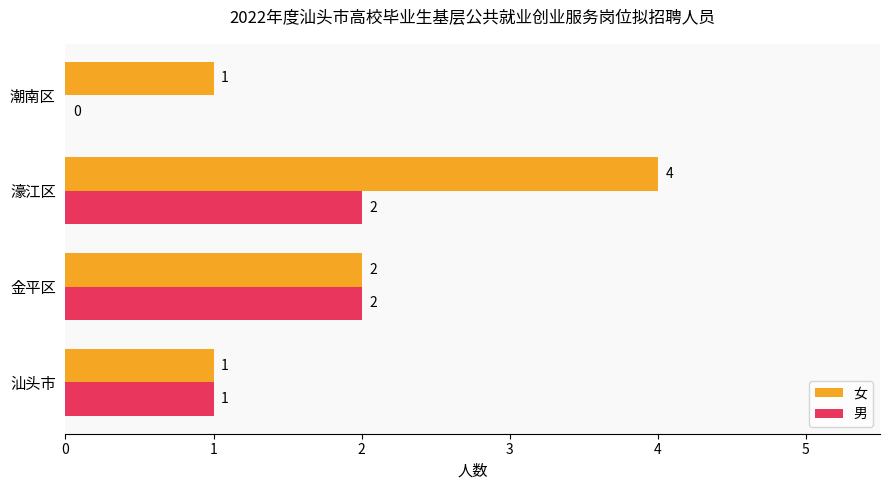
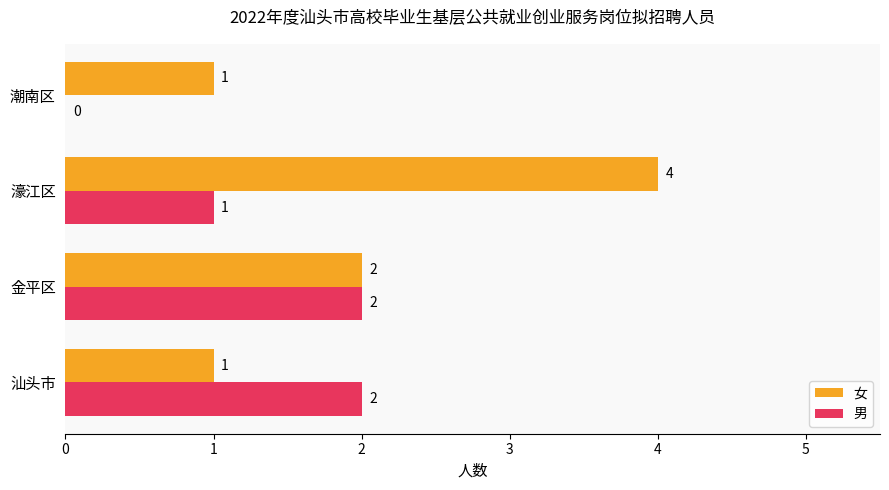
  {
    "女": {
      "潮南区": 1,
      "濠江区": 4,
      "金平区": 2,
      "汕头市": 1
    },
    "男": {
      "潮南区": 0,
-     "濠江区": 2,
+     "濠江区": 1,
      "金平区": 2,
-     "汕头市": 1
+     "汕头市": 2
    }
  }
